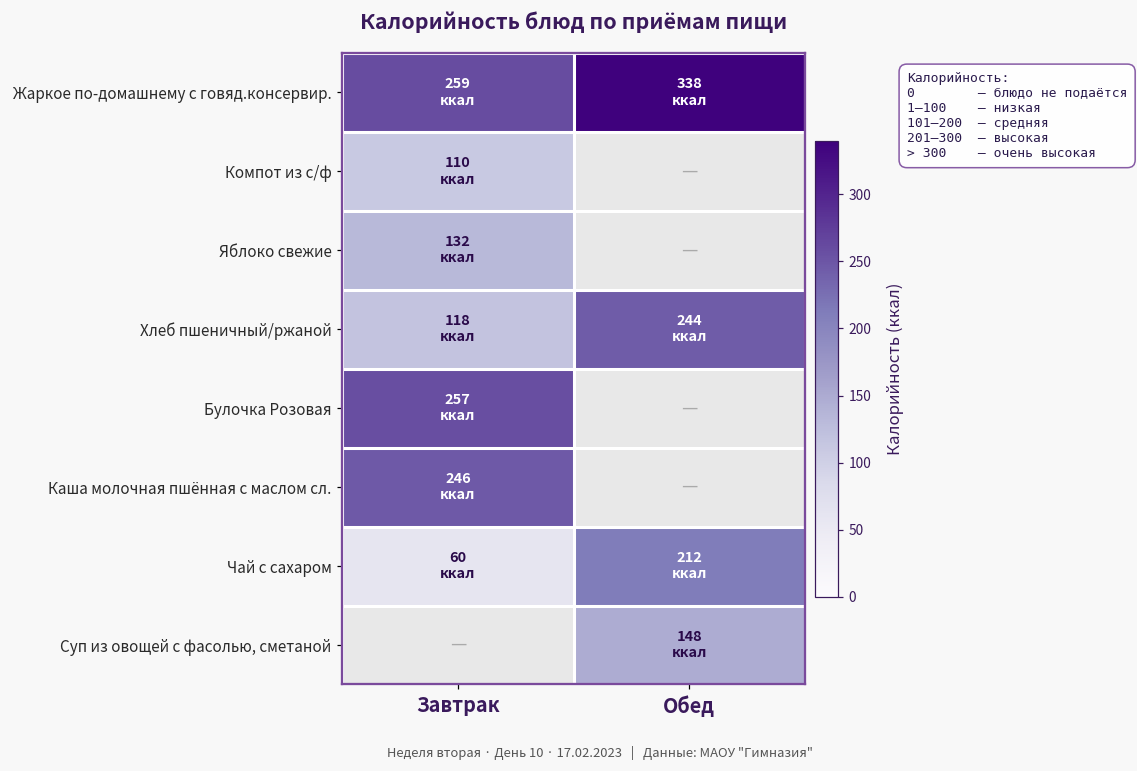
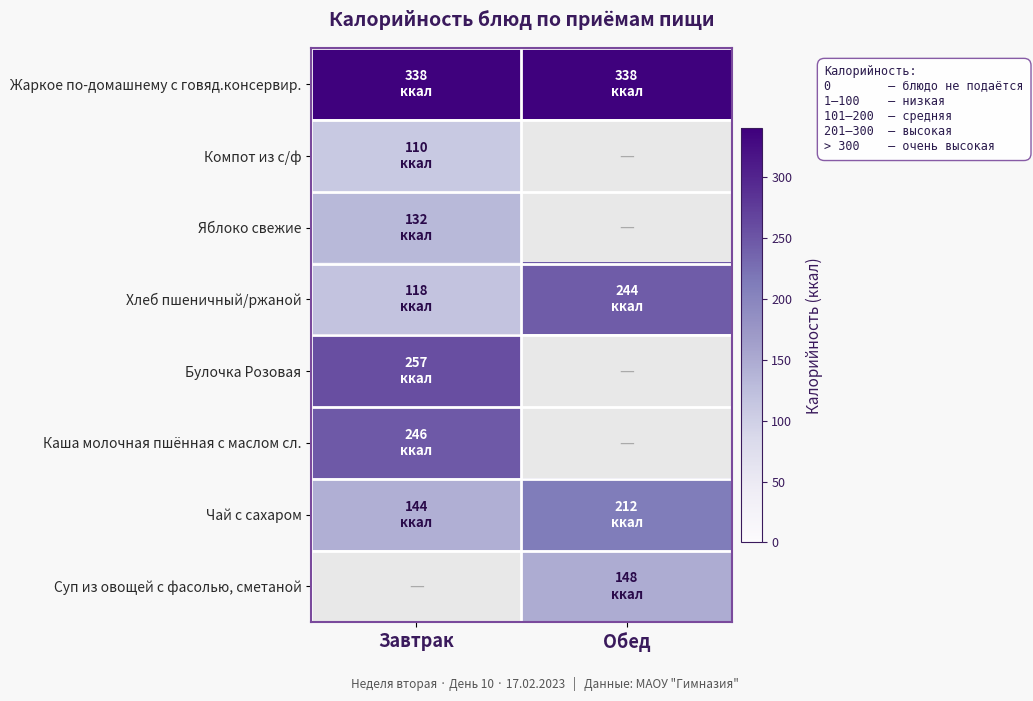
  {
    "Жаркое по-домашнему с говяд.консервир.": {
-     "Завтрак": 259,
+     "Завтрак": 338,
      "Обед": 338
    },
    "Компот из с/ф": {
      "Завтрак": 110
    },
    "Яблоко свежие": {
      "Завтрак": 132
    },
    "Хлеб пшеничный/ржаной": {
      "Завтрак": 118,
      "Обед": 244
    },
    "Булочка Розовая": {
      "Завтрак": 257
    },
    "Каша молочная пшённая с маслом сл.": {
      "Завтрак": 246
    },
    "Чай с сахаром": {
-     "Завтрак": 60,
+     "Завтрак": 144,
      "Обед": 212
    },
    "Суп из овощей с фасолью, сметаной": {
      "Обед": 148
    }
  }
